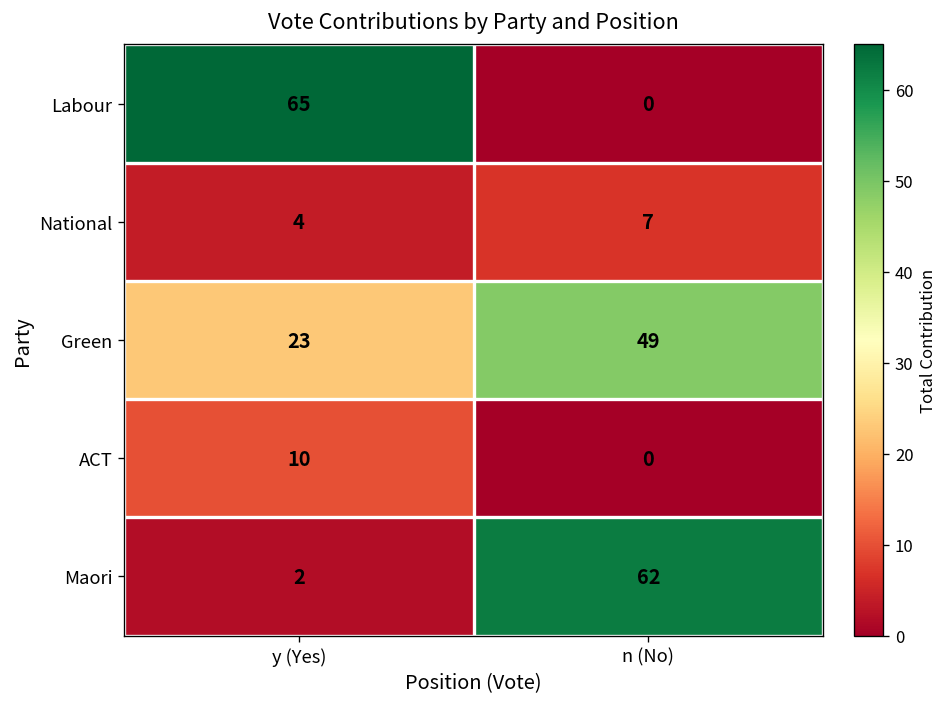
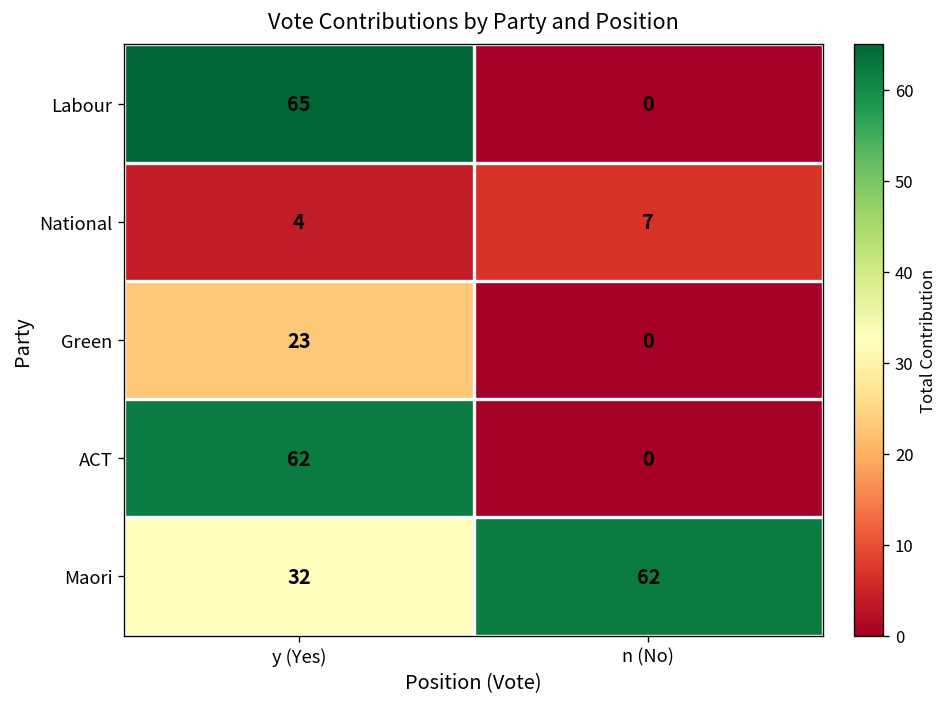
  {
    "Labour": {
      "y (Yes)": 65,
      "n (No)": 0
    },
    "National": {
      "y (Yes)": 4,
      "n (No)": 7
    },
    "Green": {
      "y (Yes)": 23,
-     "n (No)": 49
+     "n (No)": 0
    },
    "ACT": {
-     "y (Yes)": 10,
+     "y (Yes)": 62,
      "n (No)": 0
    },
    "Maori": {
-     "y (Yes)": 2,
+     "y (Yes)": 32,
      "n (No)": 62
    }
  }
